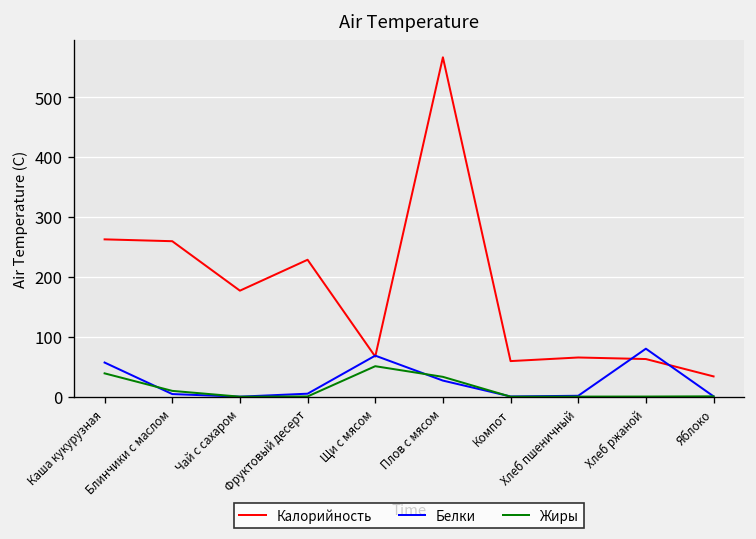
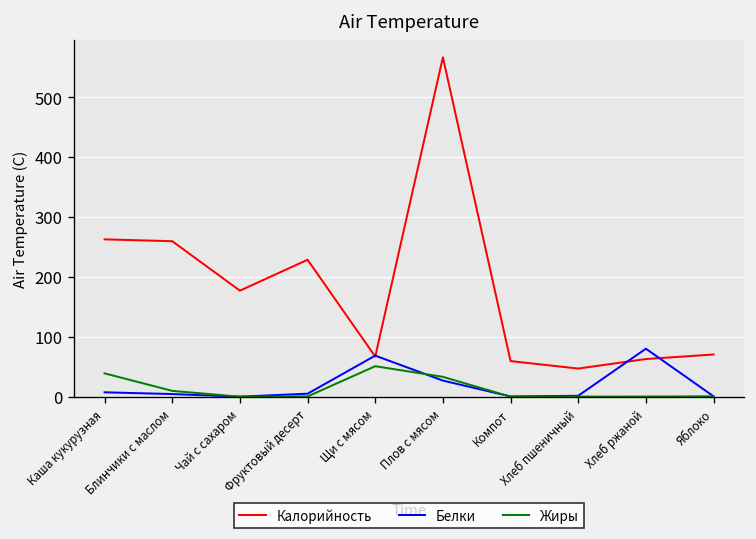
  {
    "Калорийность": {
      "Каша кукурузная": 260,
      "Блинчики с маслом": 260,
      "Чай с сахаром": 180,
      "Фруктовый десерт": 230,
      "Плов с мясом": 570,
      "Компот": 60,
-     "Хлеб пшеничный": 70,
+     "Хлеб пшеничный": 50,
      "Хлеб ржаной": 60,
-     "Яблоко": 30
+     "Яблоко": 70
    },
    "Белки": {
-     "Каша кукурузная": 60,
+     "Каша кукурузная": 10,
      "Блинчики с маслом": 0,
      "Плов с мясом": 30,
      "Хлеб ржаной": 80
    },
    "Жиры": {
      "Каша кукурузная": 40,
      "Блинчики с маслом": 10,
      "Щи с мясом": 50,
      "Плов с мясом": 30,
      "Хлеб ржаной": 0
    }
  }
